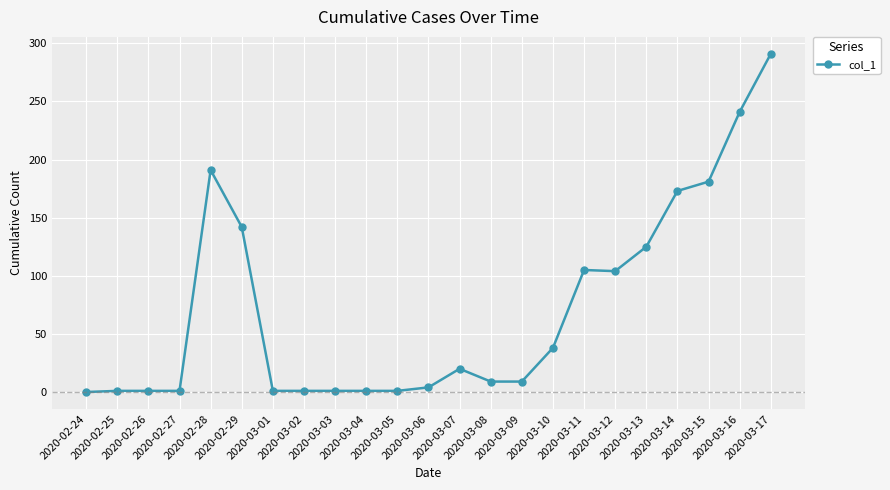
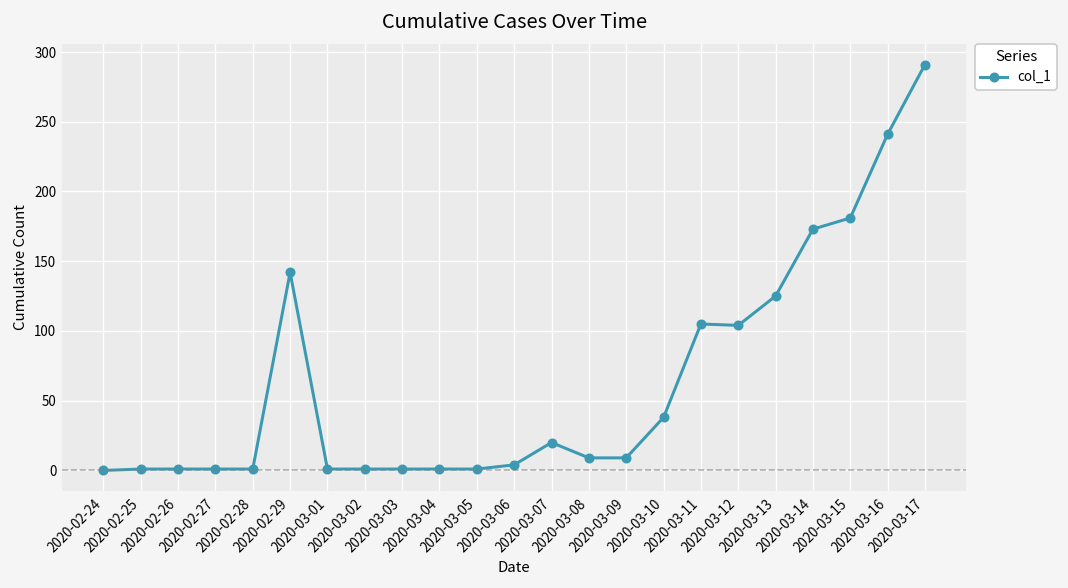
  {
    "2020-02-24": 0,
    "2020-02-25": 1,
    "2020-02-26": 1,
    "2020-02-27": 1,
-   "2020-02-28": 191,
+   "2020-02-28": 1,
    "2020-02-29": 142,
    "2020-03-01": 1,
    "2020-03-02": 1,
    "2020-03-03": 1,
    "2020-03-04": 1,
    "2020-03-05": 1,
    "2020-03-06": 4,
    "2020-03-07": 20,
    "2020-03-08": 9,
    "2020-03-09": 9,
    "2020-03-10": 38,
    "2020-03-11": 105,
    "2020-03-12": 104,
    "2020-03-13": 125,
    "2020-03-14": 173,
    "2020-03-15": 181,
    "2020-03-16": 241,
    "2020-03-17": 291
  }
